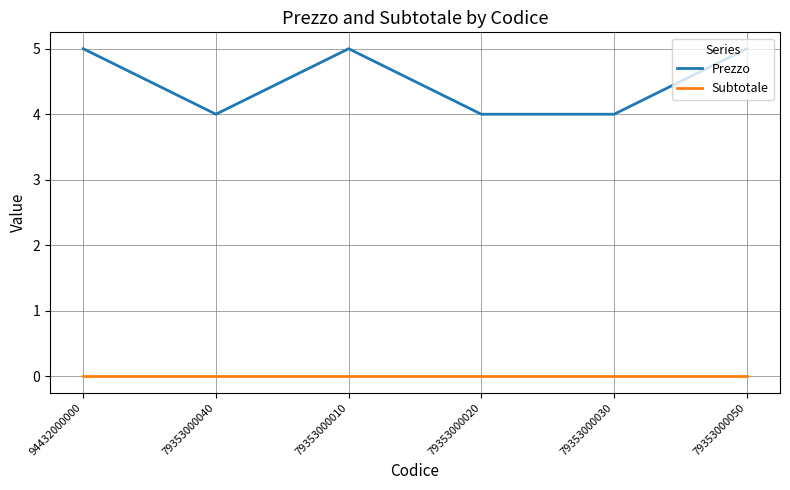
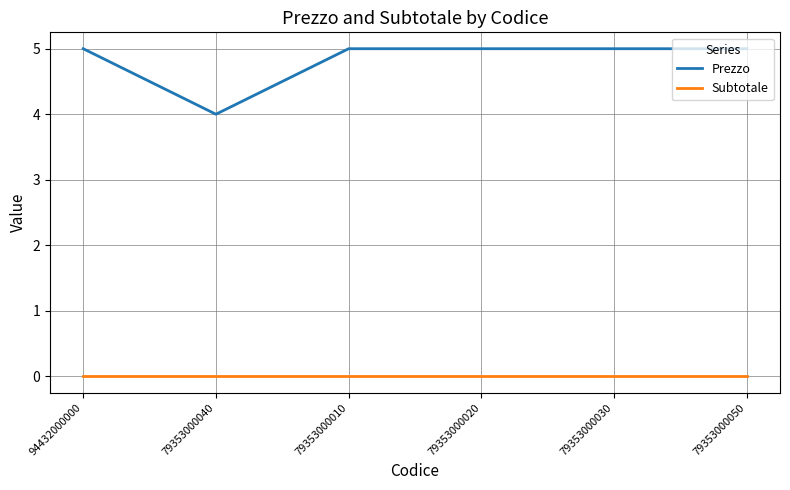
  {
    "Prezzo": {
      "94432000000": 5,
      "79353000040": 4,
      "79353000010": 5,
-     "79353000020": 4,
-     "79353000030": 4
+     "79353000020": 5,
+     "79353000030": 5
    },
    "Subtotale": {
      "94432000000": 0,
      "79353000040": 0,
      "79353000010": 0,
      "79353000020": 0,
      "79353000030": 0,
      "79353000050": 0
    }
  }
